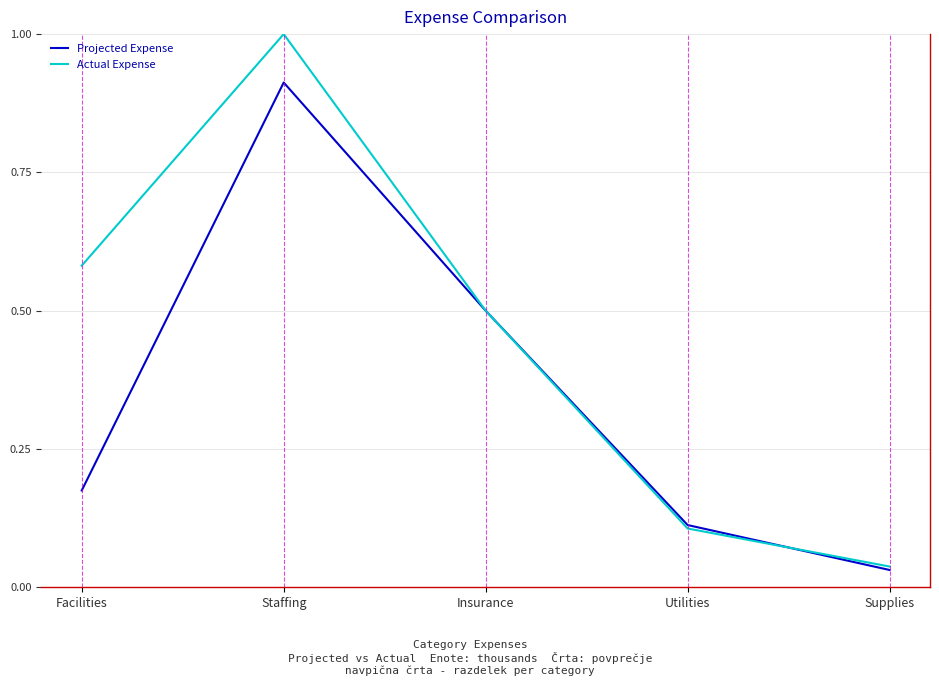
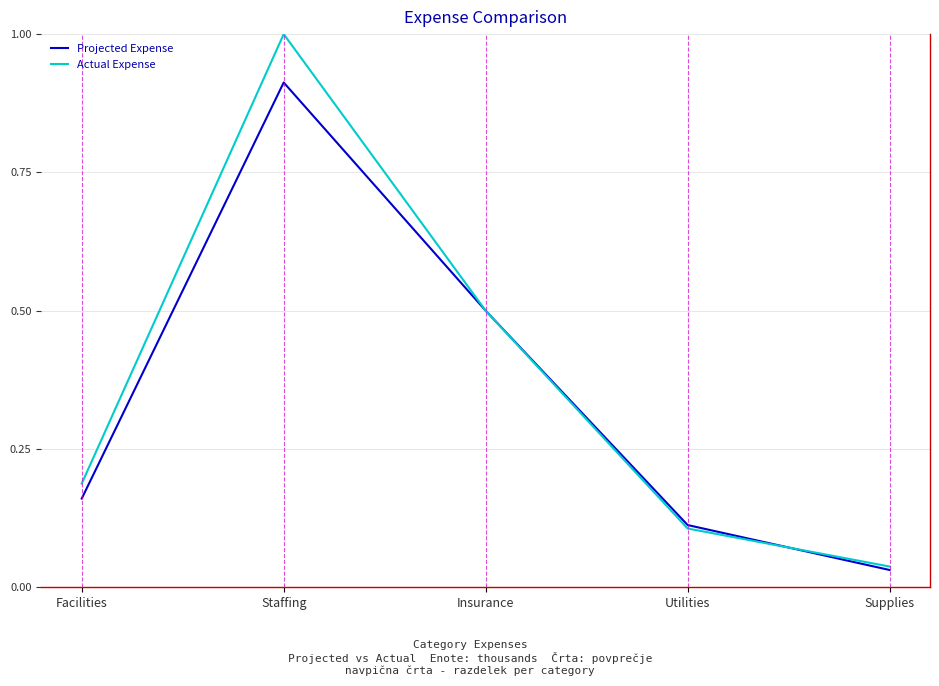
  {
    "Projected Expense": {
-     "Facilities": 0.18,
+     "Facilities": 0.16,
      "Staffing": 0.91,
      "Utilities": 0.11,
      "Supplies": 0.03
    },
    "Actual Expense": {
-     "Facilities": 0.58,
+     "Facilities": 0.19,
      "Staffing": 1.00,
      "Utilities": 0.11,
      "Supplies": 0.04
    }
  }
